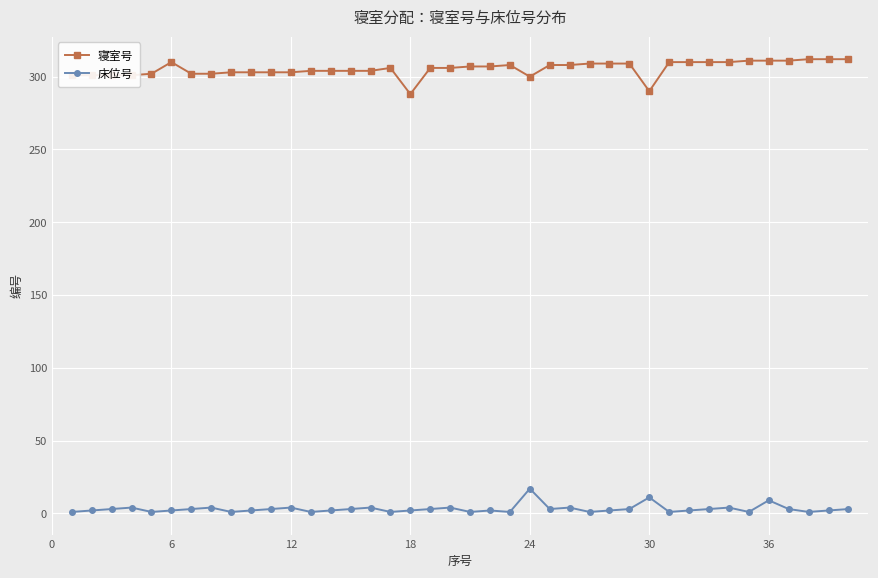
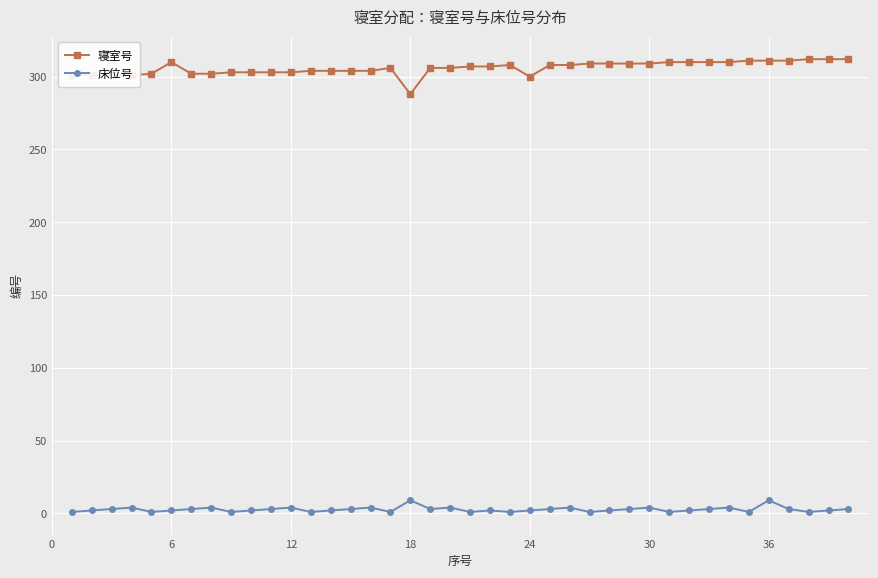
  {
    "寝室号": {
      "6": 310,
      "12": 303,
      "18": 288,
      "24": 300,
-     "30": 290,
+     "30": 309,
      "36": 311
    },
    "床位号": {
      "6": 2,
      "12": 4,
-     "18": 2,
-     "24": 17,
-     "30": 11,
+     "18": 9,
+     "24": 2,
+     "30": 4,
      "36": 9
    }
  }
